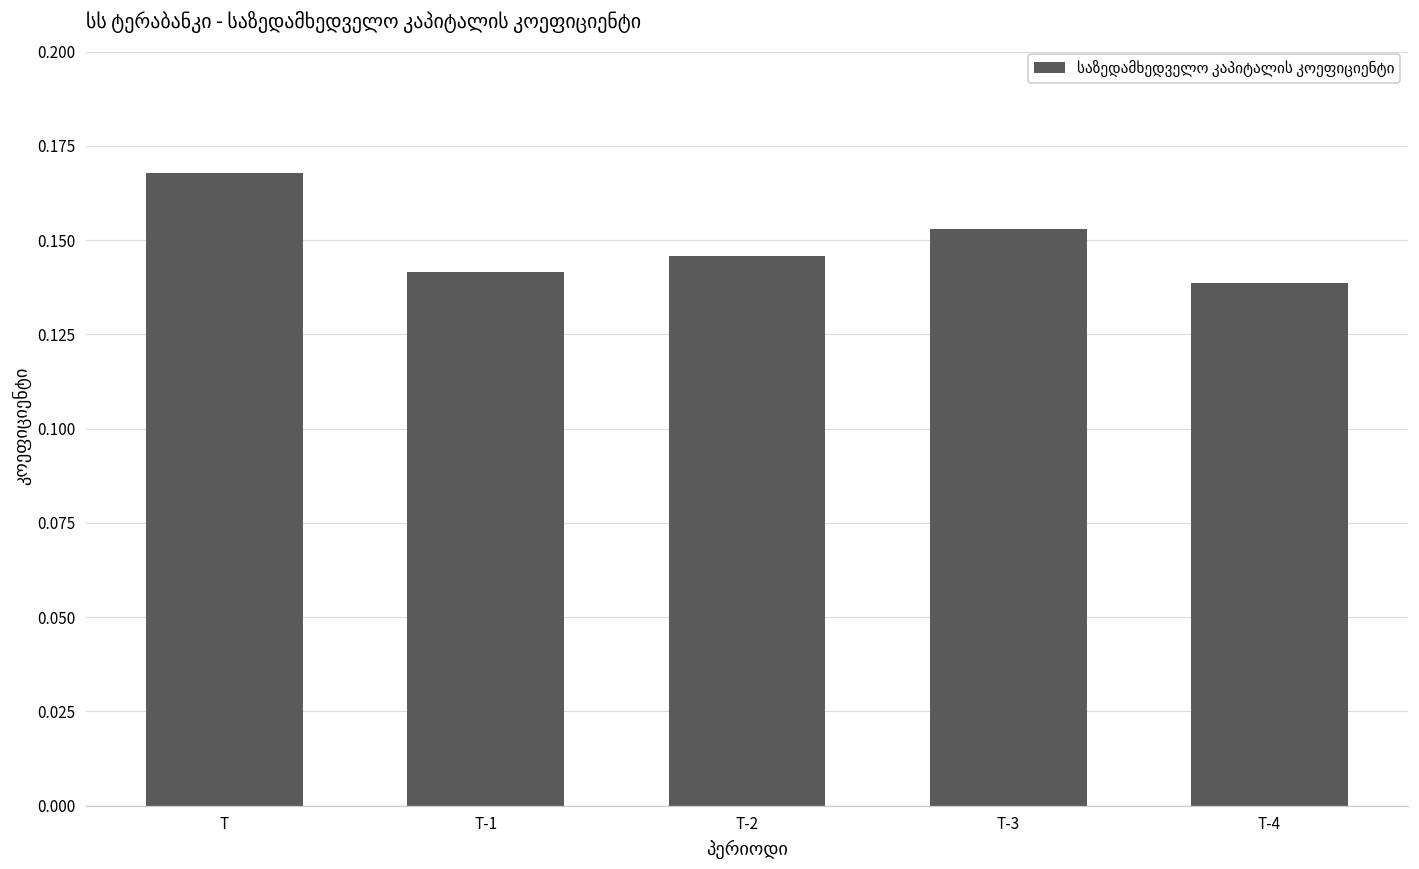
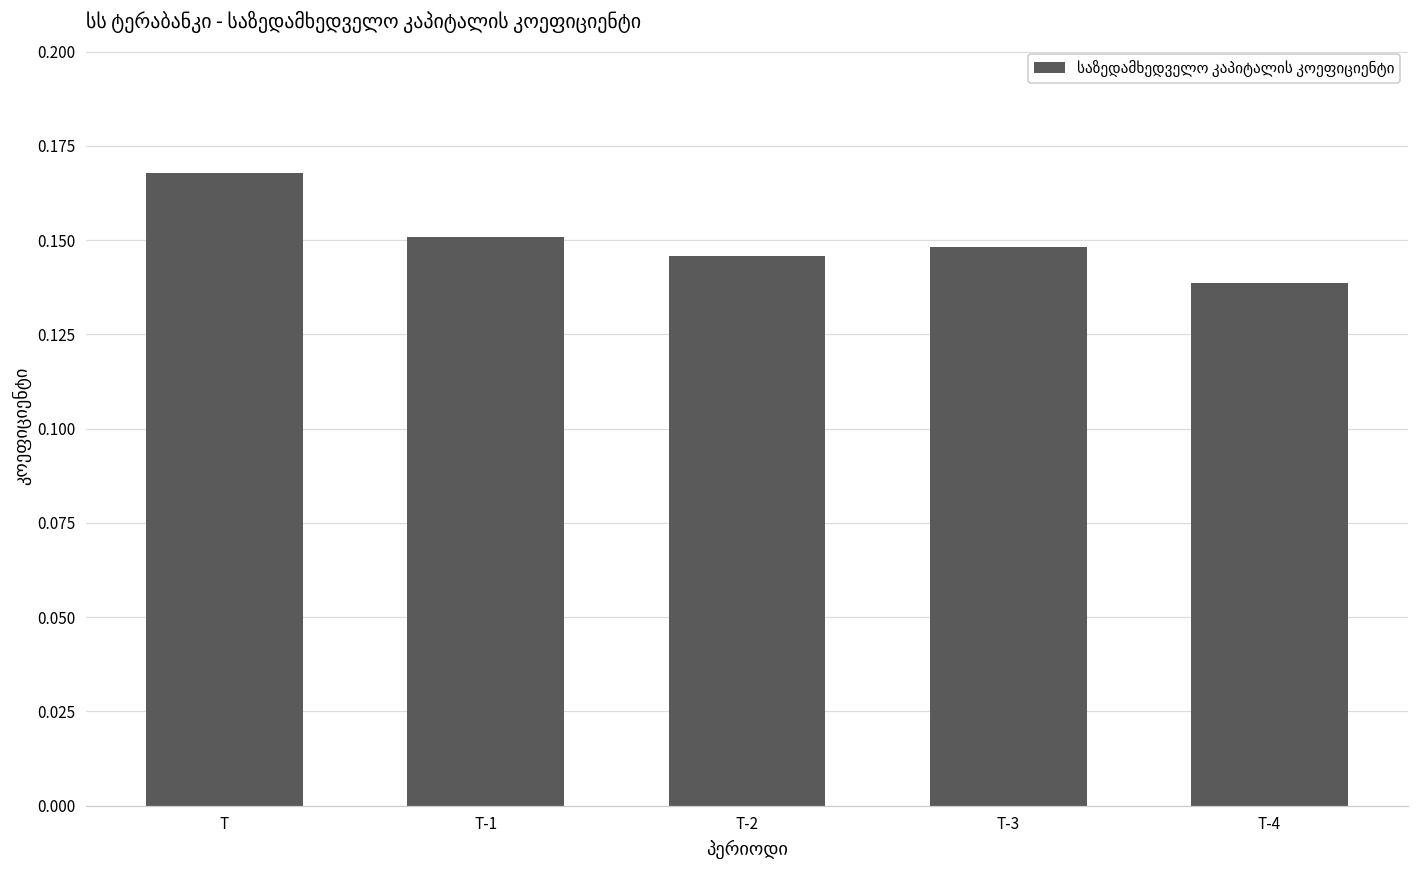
  {
    "T": 0.168,
-   "T-1": 0.142,
+   "T-1": 0.151,
    "T-2": 0.146,
-   "T-3": 0.153,
+   "T-3": 0.148,
    "T-4": 0.139
  }
